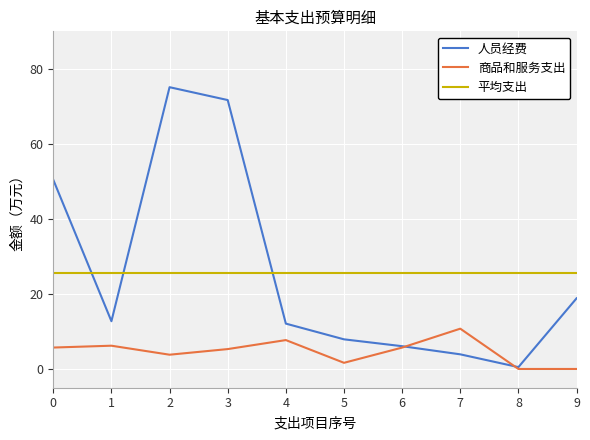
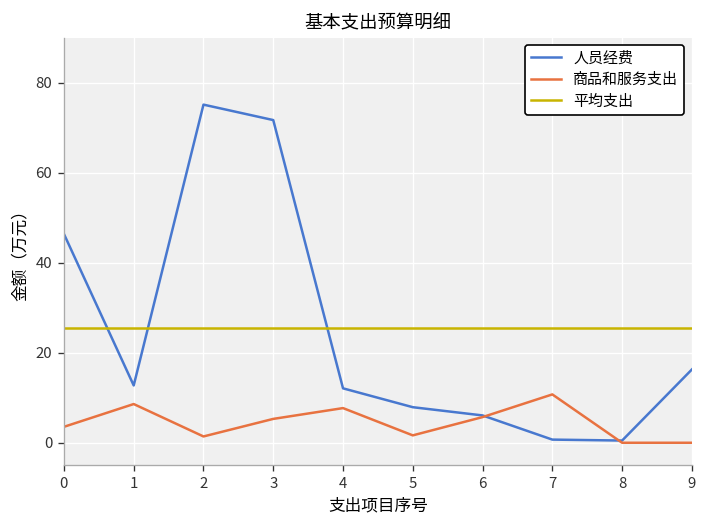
  {
    "人员经费": {
-     "0": 50,
+     "0": 46,
      "1": 13,
      "2": 75,
      "3": 72,
      "4": 12,
      "5": 8,
-     "7": 4,
-     "9": 19
+     "7": 1,
+     "9": 16
    },
    "商品和服务支出": {
-     "0": 6,
-     "1": 6,
-     "2": 4,
+     "0": 4,
+     "1": 9,
+     "2": 1,
      "3": 5,
      "4": 8,
      "5": 2,
      "7": 11,
      "9": 0
    },
    "平均支出": {
      "0": 26,
      "1": 26,
      "2": 26,
      "3": 26,
      "4": 26,
      "5": 26,
      "6": 26,
      "7": 26,
      "8": 26,
      "9": 26
    }
  }
